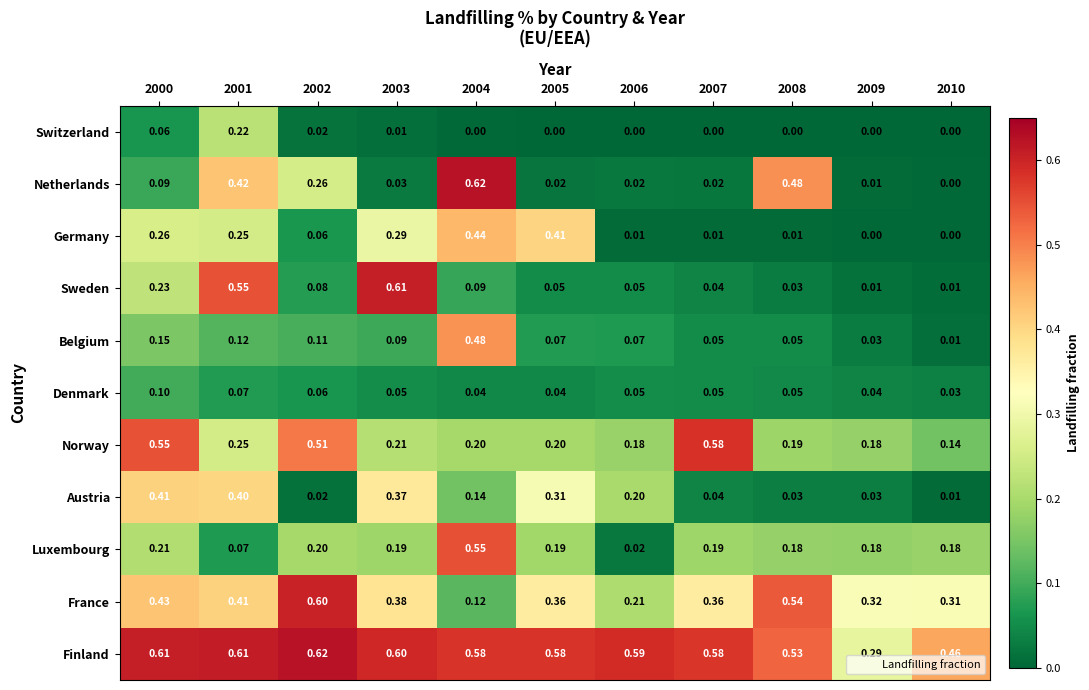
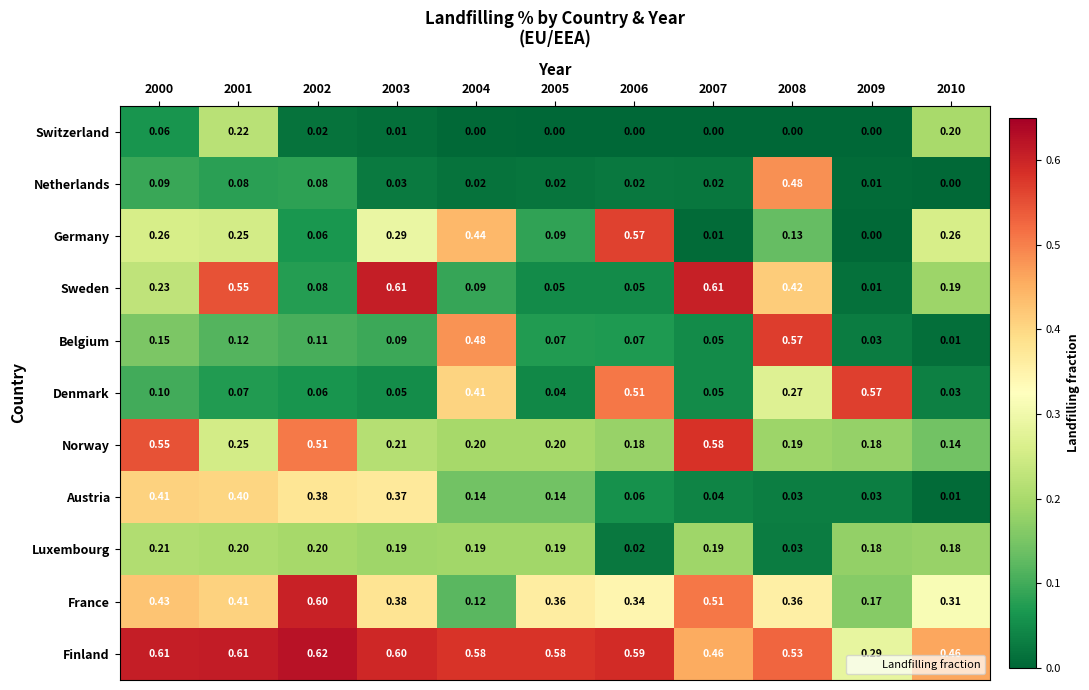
  {
    "Switzerland": {
      "2000": 0.06,
      "2001": 0.22,
      "2002": 0.02,
      "2003": 0.01,
      "2004": 0.00,
      "2005": 0.00,
      "2006": 0.00,
      "2007": 0.00,
      "2008": 0.00,
      "2009": 0.00,
-     "2010": 0.00
+     "2010": 0.20
    },
    "Netherlands": {
      "2000": 0.09,
-     "2001": 0.42,
-     "2002": 0.26,
+     "2001": 0.08,
+     "2002": 0.08,
      "2003": 0.03,
-     "2004": 0.62,
+     "2004": 0.02,
      "2005": 0.02,
      "2006": 0.02,
      "2007": 0.02,
      "2008": 0.48,
      "2009": 0.01,
      "2010": 0.00
    },
    "Germany": {
      "2000": 0.26,
      "2001": 0.25,
      "2002": 0.06,
      "2003": 0.29,
      "2004": 0.44,
-     "2005": 0.41,
-     "2006": 0.01,
+     "2005": 0.09,
+     "2006": 0.57,
      "2007": 0.01,
-     "2008": 0.01,
+     "2008": 0.13,
      "2009": 0.00,
-     "2010": 0.00
+     "2010": 0.26
    },
    "Sweden": {
      "2000": 0.23,
      "2001": 0.55,
      "2002": 0.08,
      "2003": 0.61,
      "2004": 0.09,
      "2005": 0.05,
      "2006": 0.05,
-     "2007": 0.04,
-     "2008": 0.03,
+     "2007": 0.61,
+     "2008": 0.42,
      "2009": 0.01,
-     "2010": 0.01
+     "2010": 0.19
    },
    "Belgium": {
      "2000": 0.15,
      "2001": 0.12,
      "2002": 0.11,
      "2003": 0.09,
      "2004": 0.48,
      "2005": 0.07,
      "2006": 0.07,
      "2007": 0.05,
-     "2008": 0.05,
+     "2008": 0.57,
      "2009": 0.03,
      "2010": 0.01
    },
    "Denmark": {
      "2000": 0.10,
      "2001": 0.07,
      "2002": 0.06,
      "2003": 0.05,
-     "2004": 0.04,
+     "2004": 0.41,
      "2005": 0.04,
-     "2006": 0.05,
+     "2006": 0.51,
      "2007": 0.05,
-     "2008": 0.05,
-     "2009": 0.04,
+     "2008": 0.27,
+     "2009": 0.57,
      "2010": 0.03
    },
    "Norway": {
      "2000": 0.55,
      "2001": 0.25,
      "2002": 0.51,
      "2003": 0.21,
      "2004": 0.20,
      "2005": 0.20,
      "2006": 0.18,
      "2007": 0.58,
      "2008": 0.19,
      "2009": 0.18,
      "2010": 0.14
    },
    "Austria": {
      "2000": 0.41,
      "2001": 0.40,
-     "2002": 0.02,
+     "2002": 0.38,
      "2003": 0.37,
      "2004": 0.14,
-     "2005": 0.31,
-     "2006": 0.20,
+     "2005": 0.14,
+     "2006": 0.06,
      "2007": 0.04,
      "2008": 0.03,
      "2009": 0.03,
      "2010": 0.01
    },
    "Luxembourg": {
      "2000": 0.21,
-     "2001": 0.07,
+     "2001": 0.20,
      "2002": 0.20,
      "2003": 0.19,
-     "2004": 0.55,
+     "2004": 0.19,
      "2005": 0.19,
      "2006": 0.02,
      "2007": 0.19,
-     "2008": 0.18,
+     "2008": 0.03,
      "2009": 0.18,
      "2010": 0.18
    },
    "France": {
      "2000": 0.43,
      "2001": 0.41,
      "2002": 0.60,
      "2003": 0.38,
      "2004": 0.12,
      "2005": 0.36,
-     "2006": 0.21,
-     "2007": 0.36,
-     "2008": 0.54,
-     "2009": 0.32,
+     "2006": 0.34,
+     "2007": 0.51,
+     "2008": 0.36,
+     "2009": 0.17,
      "2010": 0.31
    },
    "Finland": {
      "2000": 0.61,
      "2001": 0.61,
      "2002": 0.62,
      "2003": 0.60,
      "2004": 0.58,
      "2005": 0.58,
      "2006": 0.59,
-     "2007": 0.58,
+     "2007": 0.46,
      "2008": 0.53
    }
  }
